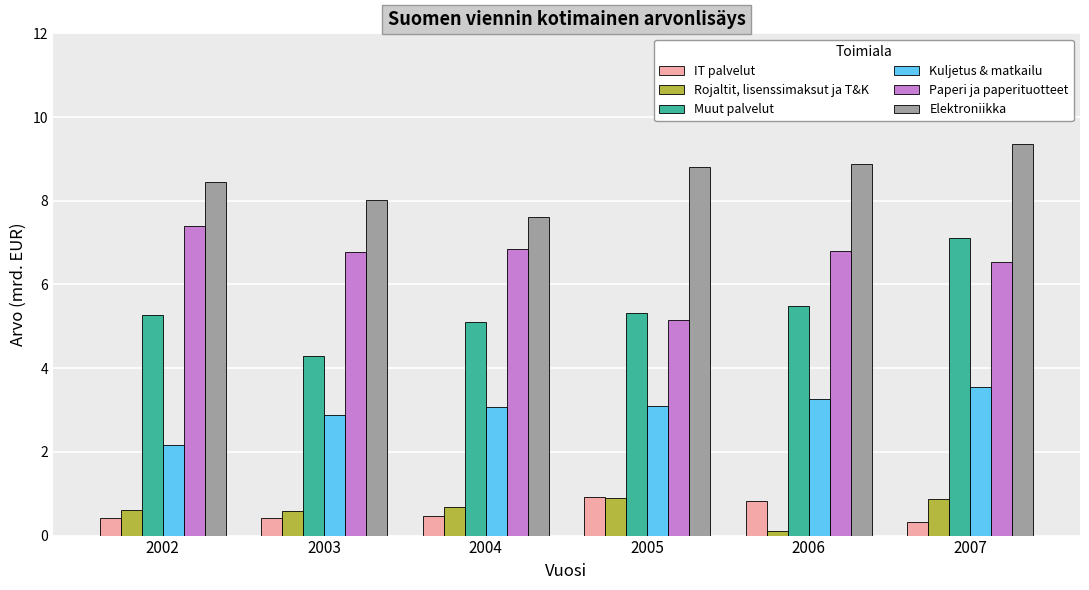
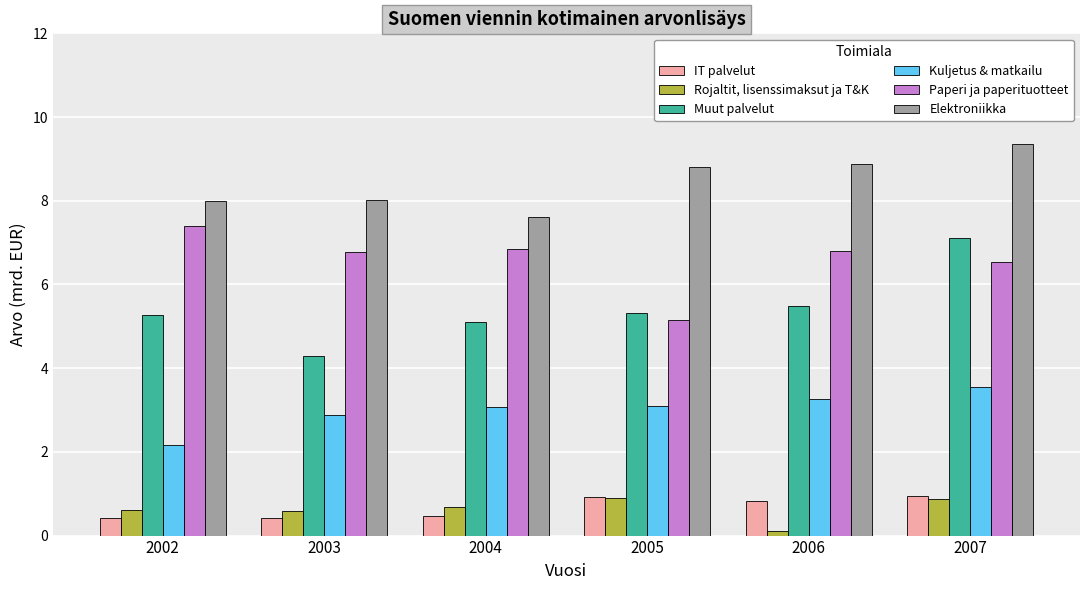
  {
    "IT palvelut": {
      "2002": 0.4,
      "2003": 0.4,
      "2004": 0.5,
      "2005": 0.9,
      "2006": 0.8,
-     "2007": 0.3
+     "2007": 1.0
    },
    "Rojaltit, lisenssimaksut ja T&K": {
      "2002": 0.6,
      "2003": 0.6,
      "2004": 0.7,
      "2005": 0.9,
      "2006": 0.1,
      "2007": 0.9
    },
    "Muut palvelut": {
      "2002": 5.3,
      "2003": 4.3,
      "2004": 5.1,
      "2005": 5.3,
      "2006": 5.5,
      "2007": 7.1
    },
    "Kuljetus & matkailu": {
      "2002": 2.2,
      "2003": 2.9,
      "2004": 3.1,
      "2005": 3.1,
      "2006": 3.3,
      "2007": 3.6
    },
    "Paperi ja paperituotteet": {
      "2002": 7.4,
      "2003": 6.8,
      "2004": 6.9,
      "2005": 5.2,
      "2006": 6.8,
      "2007": 6.5
    },
    "Elektroniikka": {
-     "2002": 8.4,
+     "2002": 8.0,
      "2003": 8.0,
      "2004": 7.6,
      "2005": 8.8,
      "2006": 8.9,
      "2007": 9.4
    }
  }
